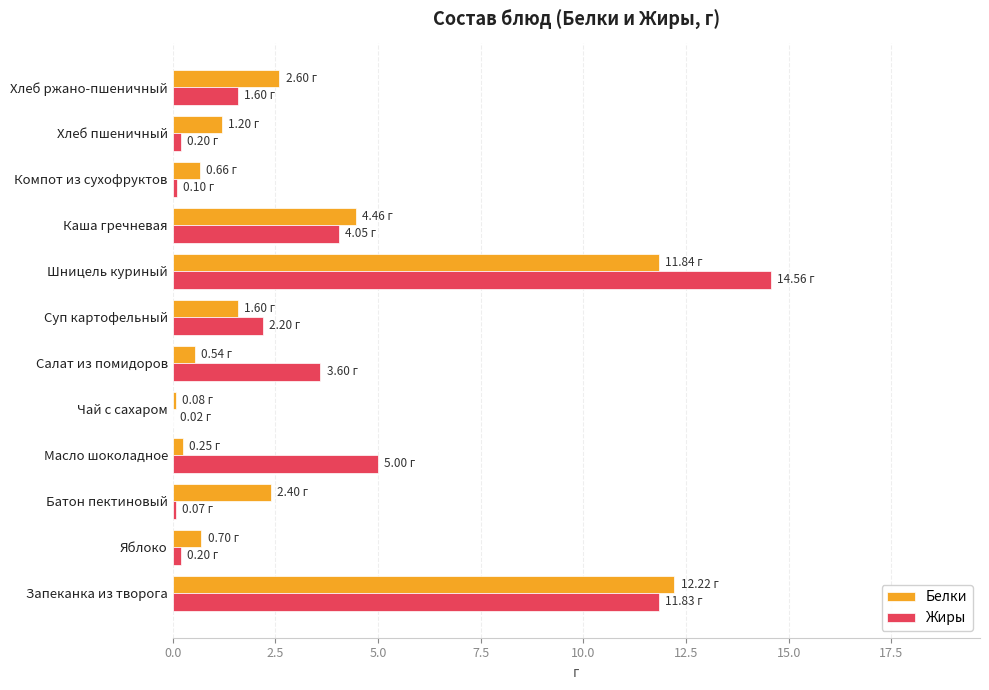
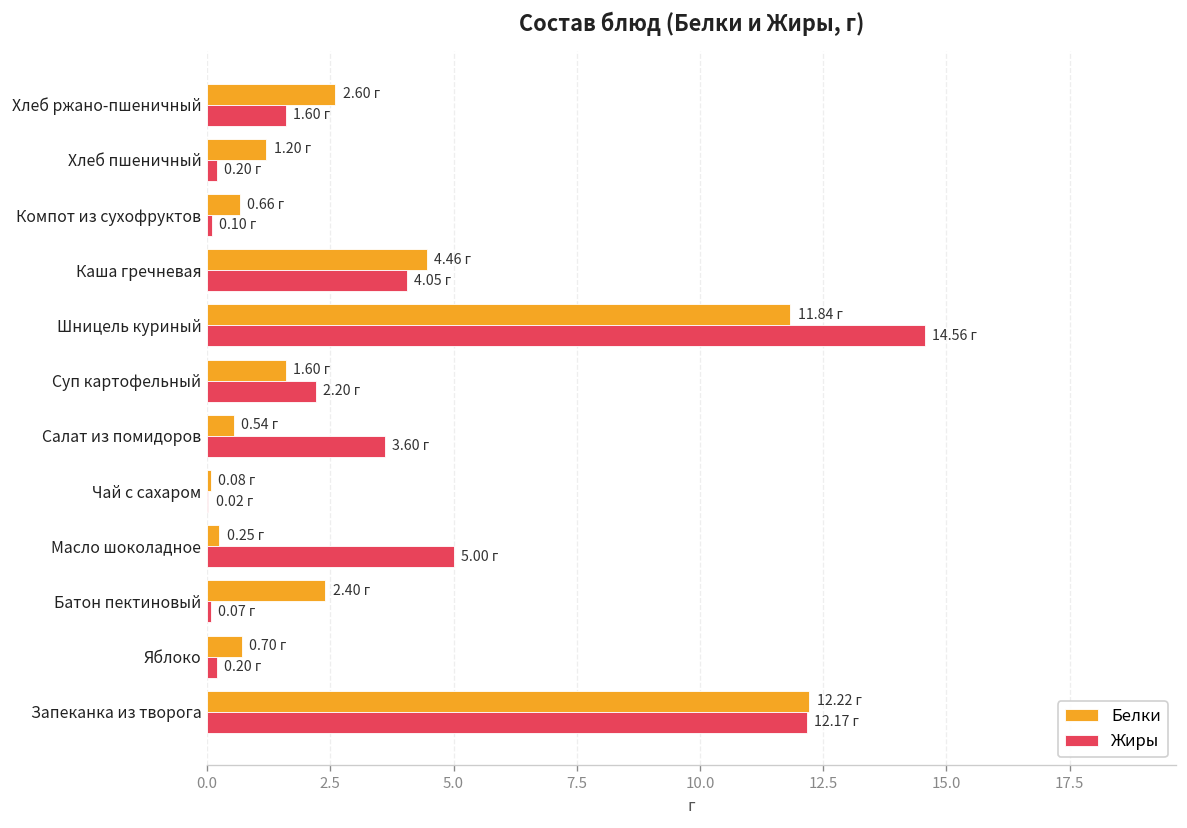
  {
    "Белки": {
      "Хлеб ржано-пшеничный": 2.60,
      "Хлеб пшеничный": 1.20,
      "Компот из сухофруктов": 0.66,
      "Каша гречневая": 4.46,
      "Шницель куриный": 11.84,
      "Суп картофельный": 1.60,
      "Салат из помидоров": 0.54,
      "Чай с сахаром": 0.08,
      "Масло шоколадное": 0.25,
      "Батон пектиновый": 2.40,
      "Яблоко": 0.70,
      "Запеканка из творога": 12.22
    },
    "Жиры": {
      "Хлеб ржано-пшеничный": 1.60,
      "Хлеб пшеничный": 0.20,
      "Компот из сухофруктов": 0.10,
      "Каша гречневая": 4.05,
      "Шницель куриный": 14.56,
      "Суп картофельный": 2.20,
      "Салат из помидоров": 3.60,
      "Чай с сахаром": 0.02,
      "Масло шоколадное": 5.00,
      "Батон пектиновый": 0.07,
      "Яблоко": 0.20,
-     "Запеканка из творога": 11.83
+     "Запеканка из творога": 12.17
    }
  }
